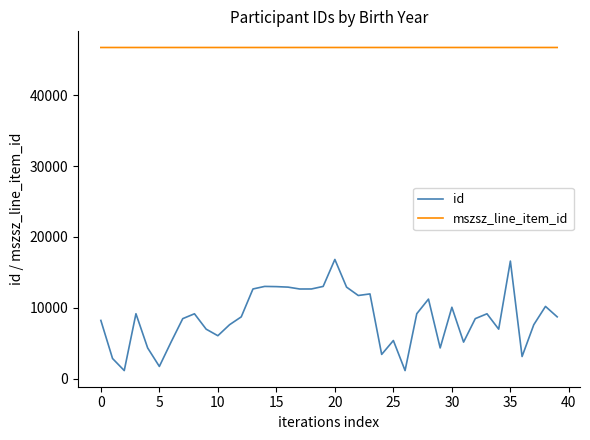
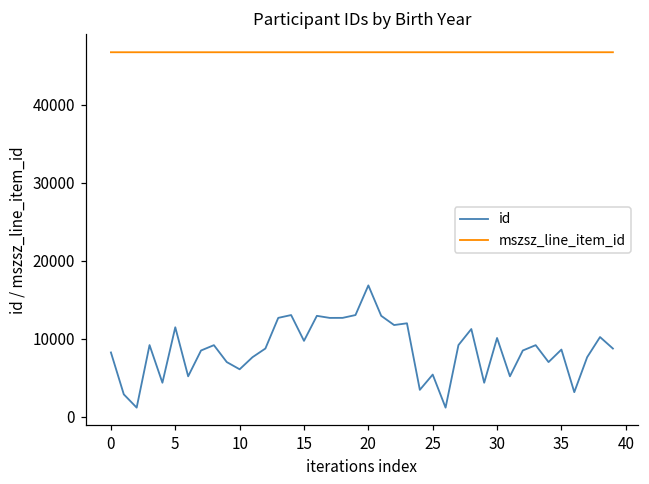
  {
    "id": {
      "0": 8000,
-     "5": 2000,
+     "5": 11000,
      "10": 6000,
-     "15": 13000,
+     "15": 10000,
      "20": 17000,
      "25": 5000,
      "30": 10000,
-     "35": 17000
+     "35": 9000
    },
    "mszsz_line_item_id": {
      "0": 47000,
      "5": 47000,
      "10": 47000,
      "15": 47000,
      "20": 47000,
      "25": 47000,
      "30": 47000,
      "35": 47000
    }
  }
